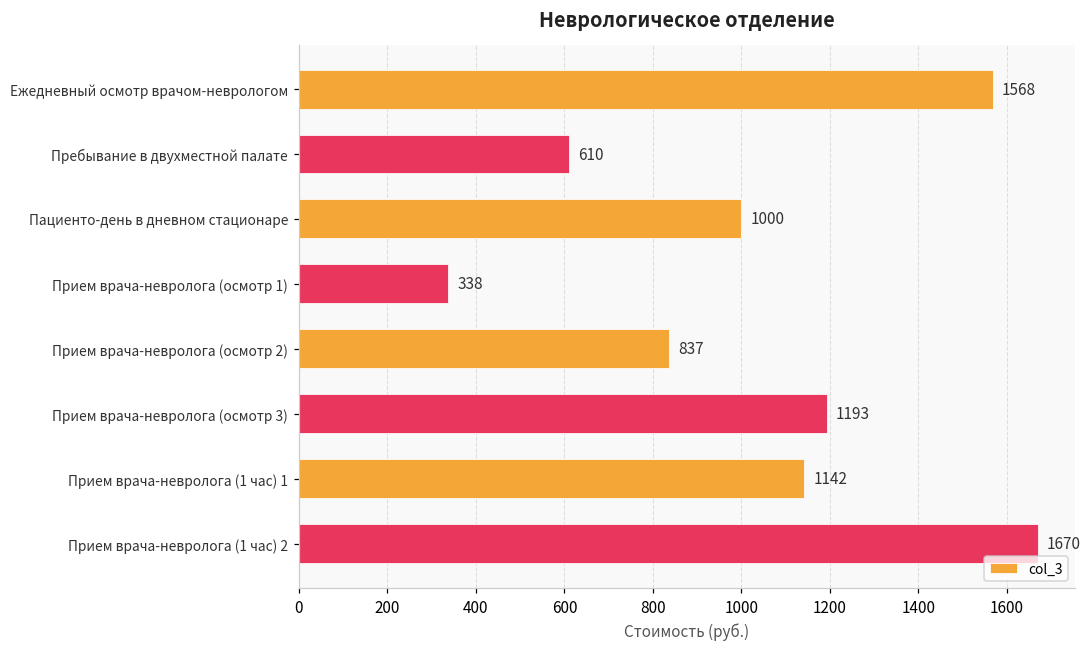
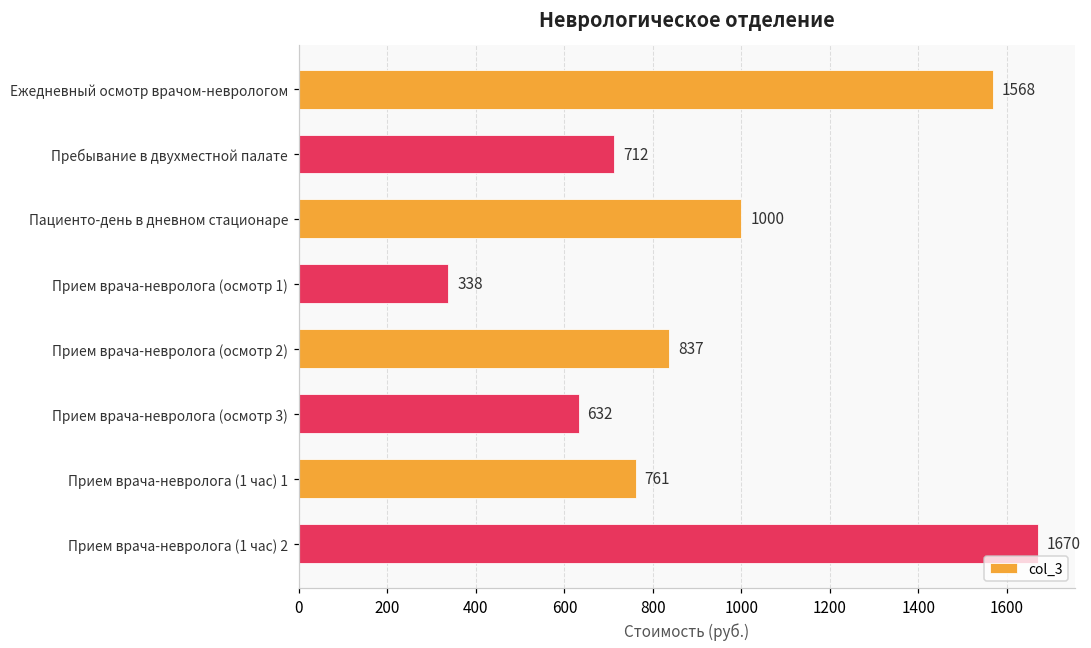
  {
    "Ежедневный осмотр врачом-неврологом": 1568,
-   "Пребывание в двухместной палате": 610,
+   "Пребывание в двухместной палате": 712,
    "Пациенто-день в дневном стационаре": 1000,
    "Прием врача-невролога (осмотр 1)": 338,
    "Прием врача-невролога (осмотр 2)": 837,
-   "Прием врача-невролога (осмотр 3)": 1193,
-   "Прием врача-невролога (1 час) 1": 1142,
+   "Прием врача-невролога (осмотр 3)": 632,
+   "Прием врача-невролога (1 час) 1": 761,
    "Прием врача-невролога (1 час) 2": 1670
  }
